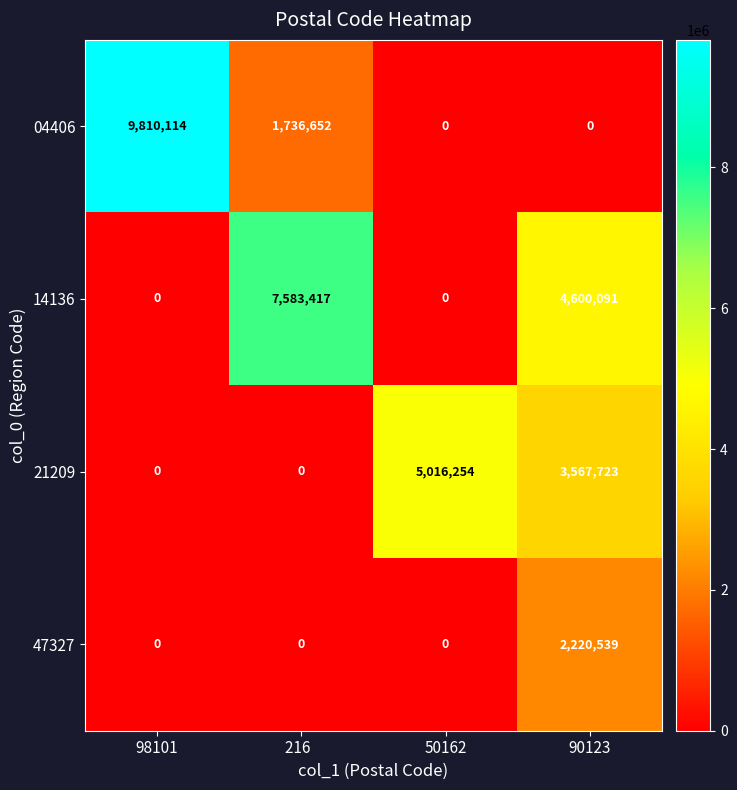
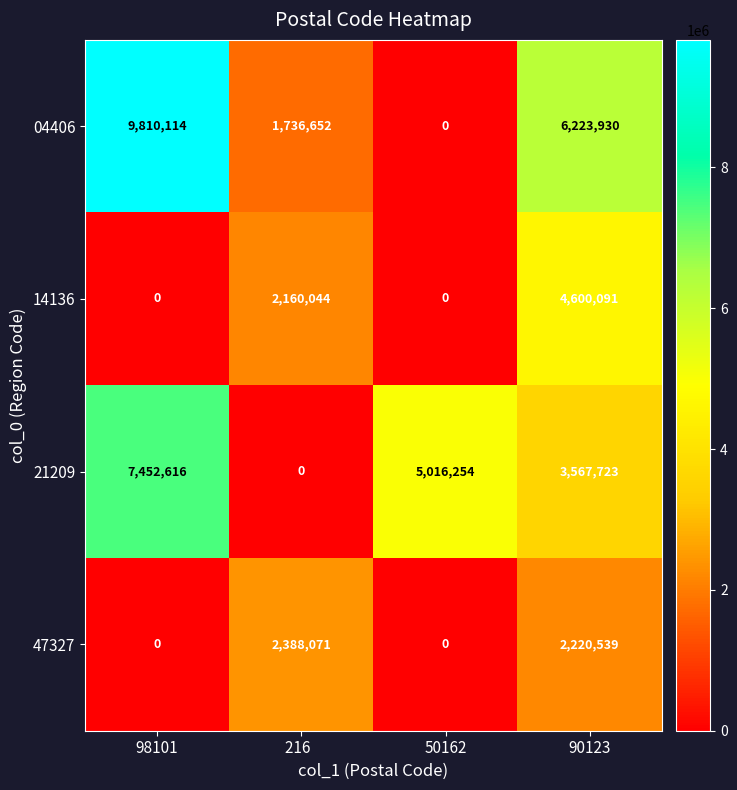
  {
    "04406": {
      "98101": "9,810,114",
      "216": "1,736,652",
      "50162": "0",
-     "90123": "0"
+     "90123": "6,223,930"
    },
    "14136": {
      "98101": "0",
-     "216": "7,583,417",
+     "216": "2,160,044",
      "50162": "0",
      "90123": "4,600,091"
    },
    "21209": {
-     "98101": "0",
+     "98101": "7,452,616",
      "216": "0",
      "50162": "5,016,254",
      "90123": "3,567,723"
    },
    "47327": {
      "98101": "0",
-     "216": "0",
+     "216": "2,388,071",
      "50162": "0",
      "90123": "2,220,539"
    }
  }
